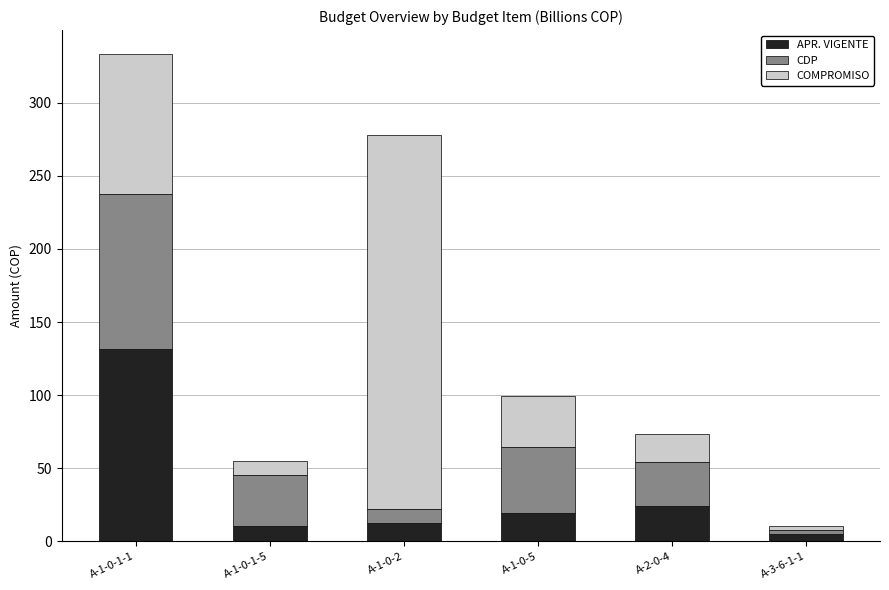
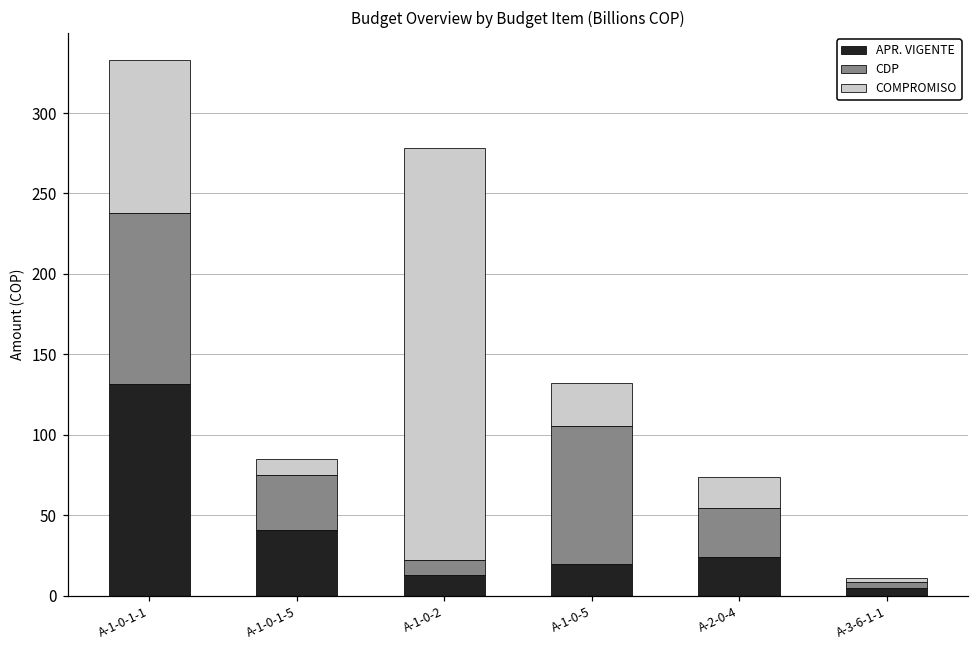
  {
    "APR. VIGENTE": {
      "A-1-0-1-1": 132,
-     "A-1-0-1-5": 10,
+     "A-1-0-1-5": 40,
      "A-1-0-2": 13,
      "A-1-0-5": 19,
      "A-2-0-4": 24,
      "A-3-6-1-1": 5
    },
    "CDP": {
      "A-1-0-1-1": 106,
      "A-1-0-1-5": 35,
      "A-1-0-2": 9,
-     "A-1-0-5": 45,
+     "A-1-0-5": 86,
      "A-2-0-4": 30,
      "A-3-6-1-1": 3
    },
    "COMPROMISO": {
      "A-1-0-1-1": 95,
      "A-1-0-1-5": 10,
      "A-1-0-2": 256,
-     "A-1-0-5": 35,
+     "A-1-0-5": 27,
      "A-2-0-4": 19,
      "A-3-6-1-1": 3
    }
  }
